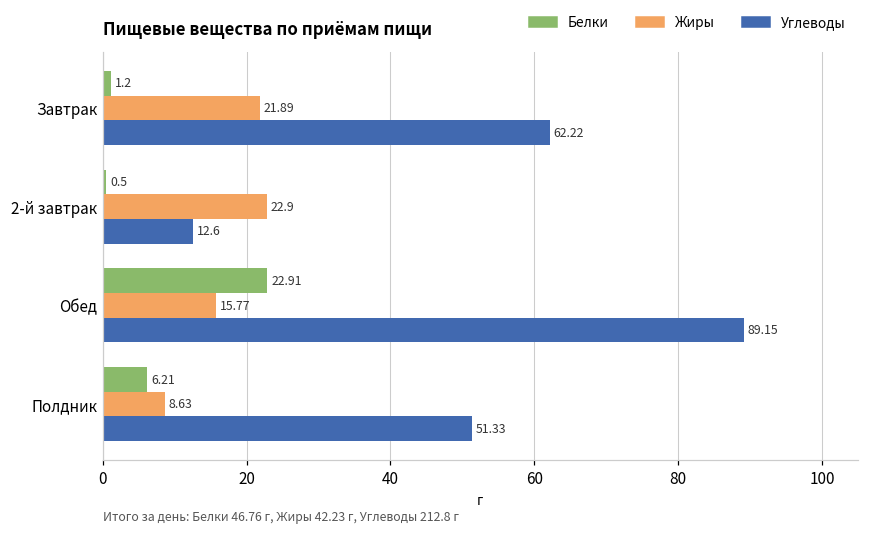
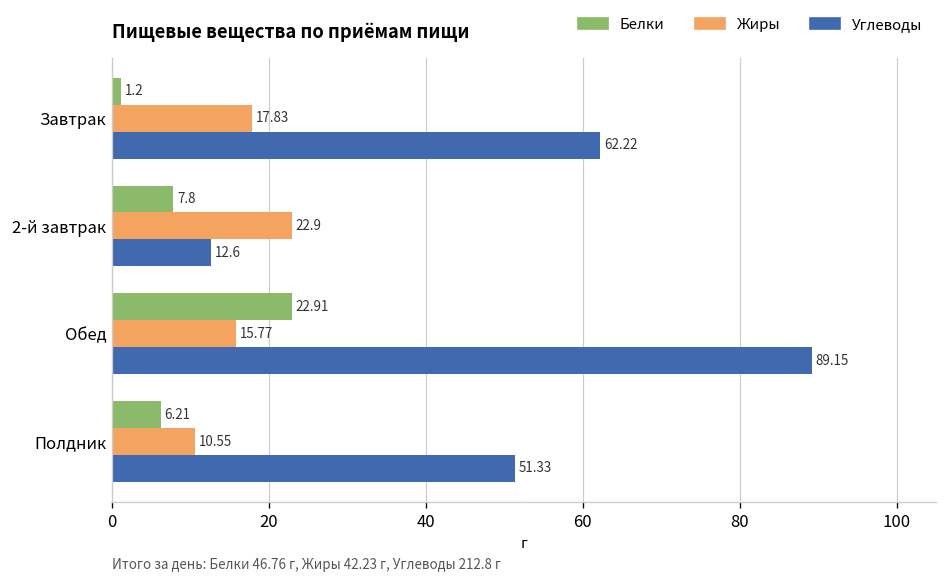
  {
    "Белки": {
      "Завтрак": 1.2,
-     "2-й завтрак": 0.5,
+     "2-й завтрак": 7.8,
      "Обед": 22.91,
      "Полдник": 6.21
    },
    "Жиры": {
-     "Завтрак": 21.89,
+     "Завтрак": 17.83,
      "2-й завтрак": 22.9,
      "Обед": 15.77,
-     "Полдник": 8.63
+     "Полдник": 10.55
    },
    "Углеводы": {
      "Завтрак": 62.22,
      "2-й завтрак": 12.6,
      "Обед": 89.15,
      "Полдник": 51.33
    }
  }
